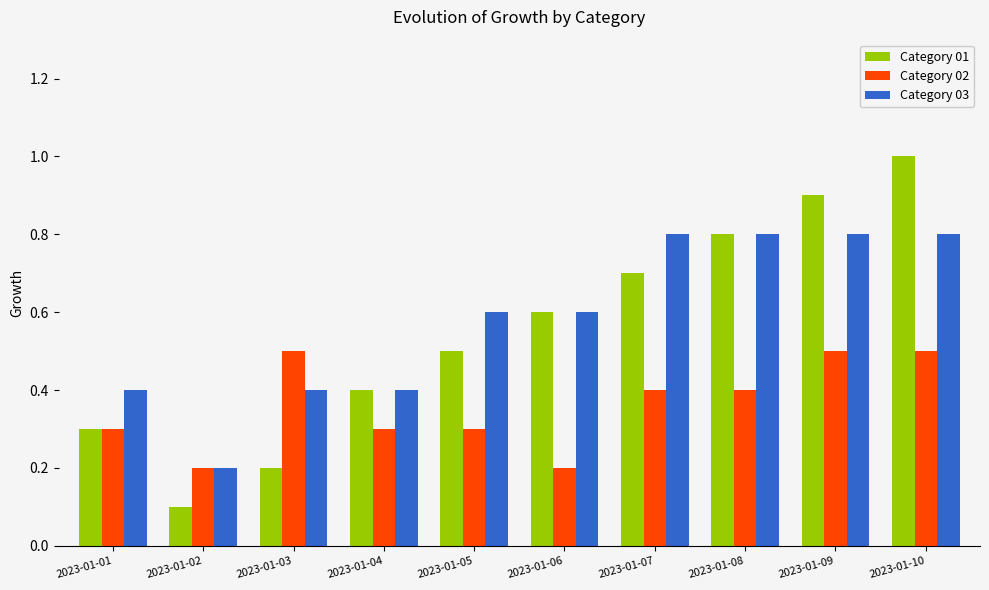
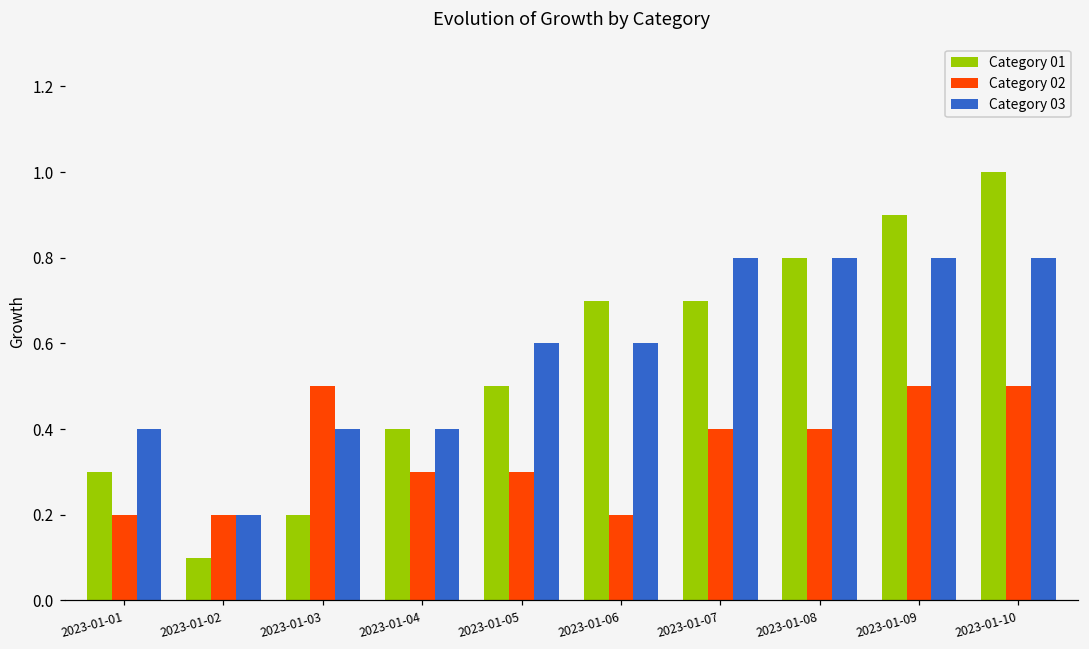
  {
    "Category 01": {
      "2023-01-01": 0.3,
      "2023-01-02": 0.1,
      "2023-01-03": 0.2,
      "2023-01-04": 0.4,
      "2023-01-05": 0.5,
-     "2023-01-06": 0.6,
+     "2023-01-06": 0.7,
      "2023-01-07": 0.7,
      "2023-01-08": 0.8,
      "2023-01-09": 0.9,
      "2023-01-10": 1.0
    },
    "Category 02": {
-     "2023-01-01": 0.3,
+     "2023-01-01": 0.2,
      "2023-01-02": 0.2,
      "2023-01-03": 0.5,
      "2023-01-04": 0.3,
      "2023-01-05": 0.3,
      "2023-01-06": 0.2,
      "2023-01-07": 0.4,
      "2023-01-08": 0.4,
      "2023-01-09": 0.5,
      "2023-01-10": 0.5
    },
    "Category 03": {
      "2023-01-01": 0.4,
      "2023-01-02": 0.2,
      "2023-01-03": 0.4,
      "2023-01-04": 0.4,
      "2023-01-05": 0.6,
      "2023-01-06": 0.6,
      "2023-01-07": 0.8,
      "2023-01-08": 0.8,
      "2023-01-09": 0.8,
      "2023-01-10": 0.8
    }
  }
